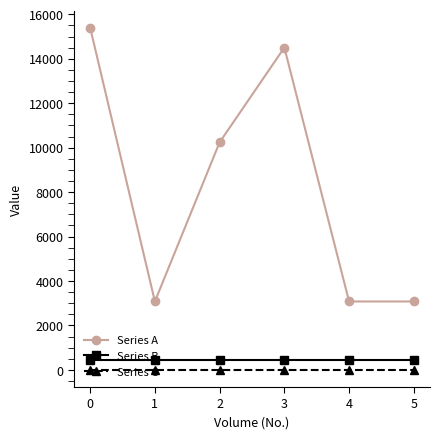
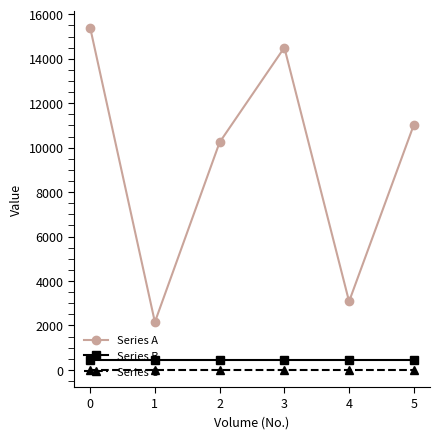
  {
    "Series A": {
      "0": 15400,
-     "1": 3100,
+     "1": 2200,
      "2": 10200,
      "3": 14500,
      "4": 3100,
-     "5": 3100
+     "5": 11000
    }
  }
